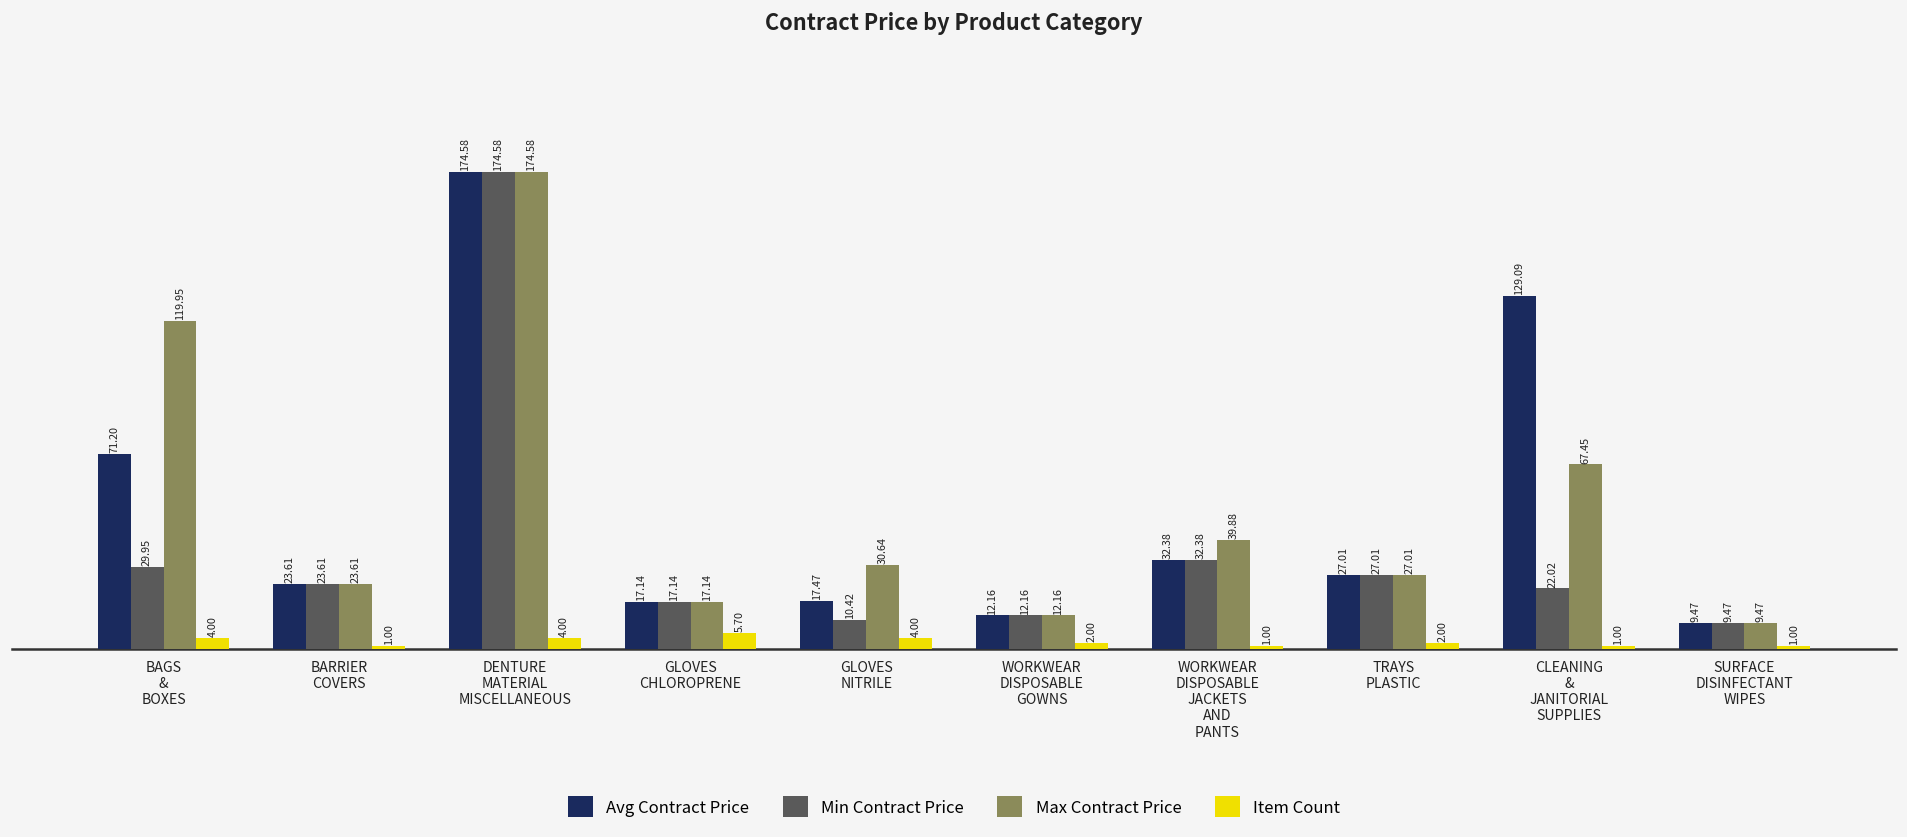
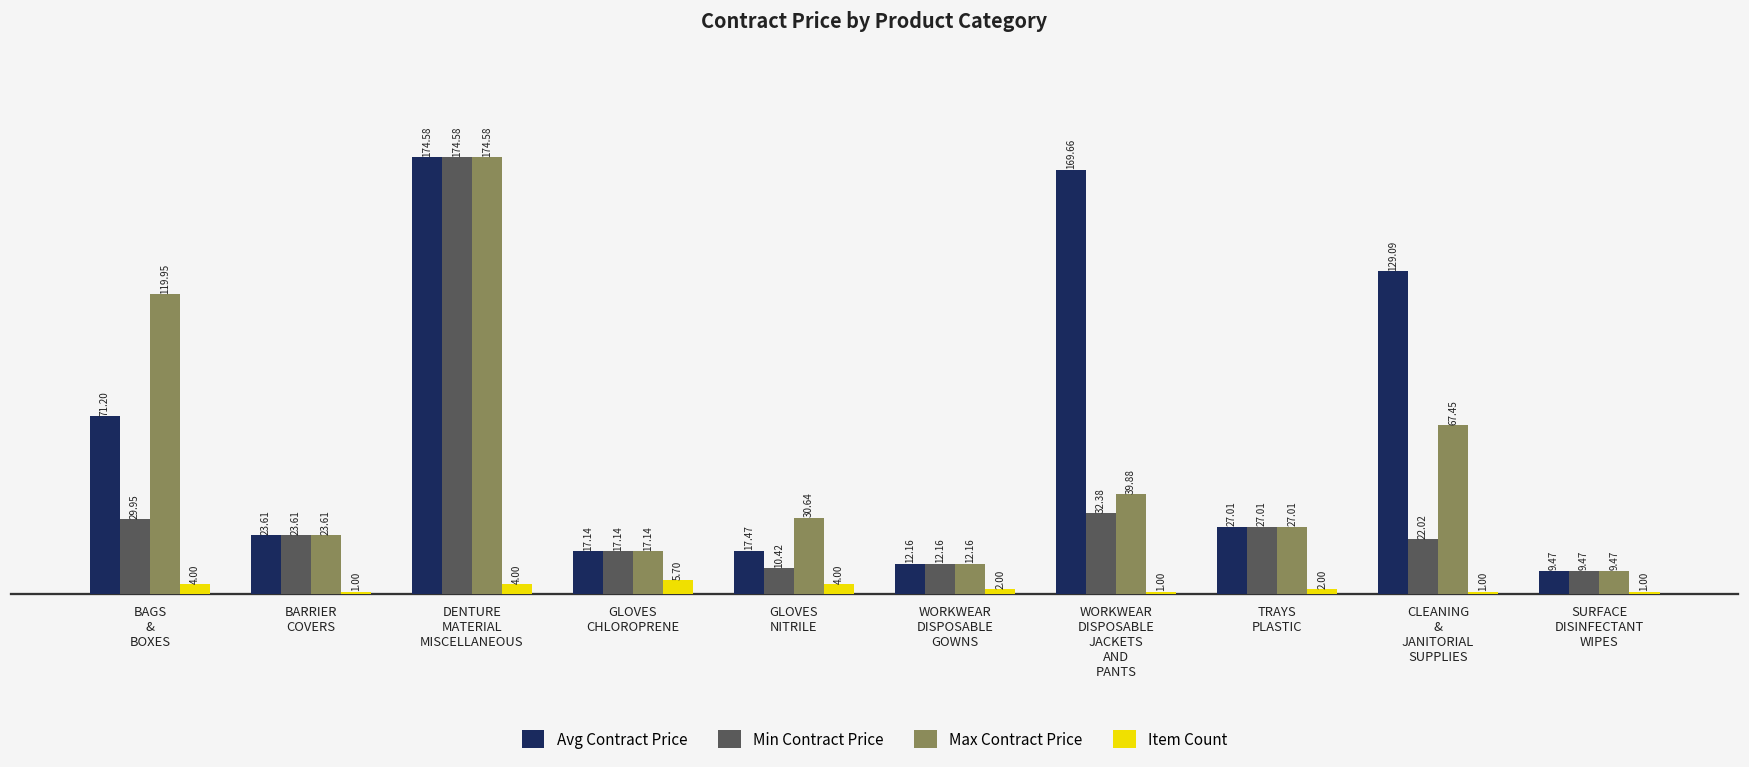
  {
    "Avg Contract Price": {
      "BAGS & BOXES": 71.20,
      "BARRIER COVERS": 23.61,
      "DENTURE MATERIAL MISCELLANEOUS": 174.58,
      "GLOVES CHLOROPRENE": 17.14,
      "GLOVES NITRILE": 17.47,
      "WORKWEAR DISPOSABLE GOWNS": 12.16,
-     "WORKWEAR DISPOSABLE JACKETS AND PANTS": 32.38,
+     "WORKWEAR DISPOSABLE JACKETS AND PANTS": 169.66,
      "TRAYS PLASTIC": 27.01,
      "CLEANING & JANITORIAL SUPPLIES": 129.09,
      "SURFACE DISINFECTANT WIPES": 9.47
    },
    "Min Contract Price": {
      "BAGS & BOXES": 29.95,
      "BARRIER COVERS": 23.61,
      "DENTURE MATERIAL MISCELLANEOUS": 174.58,
      "GLOVES CHLOROPRENE": 17.14,
      "GLOVES NITRILE": 10.42,
      "WORKWEAR DISPOSABLE GOWNS": 12.16,
      "WORKWEAR DISPOSABLE JACKETS AND PANTS": 32.38,
      "TRAYS PLASTIC": 27.01,
      "CLEANING & JANITORIAL SUPPLIES": 22.02,
      "SURFACE DISINFECTANT WIPES": 9.47
    },
    "Max Contract Price": {
      "BAGS & BOXES": 119.95,
      "BARRIER COVERS": 23.61,
      "DENTURE MATERIAL MISCELLANEOUS": 174.58,
      "GLOVES CHLOROPRENE": 17.14,
      "GLOVES NITRILE": 30.64,
      "WORKWEAR DISPOSABLE GOWNS": 12.16,
      "WORKWEAR DISPOSABLE JACKETS AND PANTS": 39.88,
      "TRAYS PLASTIC": 27.01,
      "CLEANING & JANITORIAL SUPPLIES": 67.45,
      "SURFACE DISINFECTANT WIPES": 9.47
    },
    "Item Count": {
      "BAGS & BOXES": 4.00,
      "BARRIER COVERS": 1.00,
      "DENTURE MATERIAL MISCELLANEOUS": 4.00,
      "GLOVES CHLOROPRENE": 5.70,
      "GLOVES NITRILE": 4.00,
      "WORKWEAR DISPOSABLE GOWNS": 2.00,
      "WORKWEAR DISPOSABLE JACKETS AND PANTS": 1.00,
      "TRAYS PLASTIC": 2.00,
      "CLEANING & JANITORIAL SUPPLIES": 1.00,
      "SURFACE DISINFECTANT WIPES": 1.00
    }
  }
